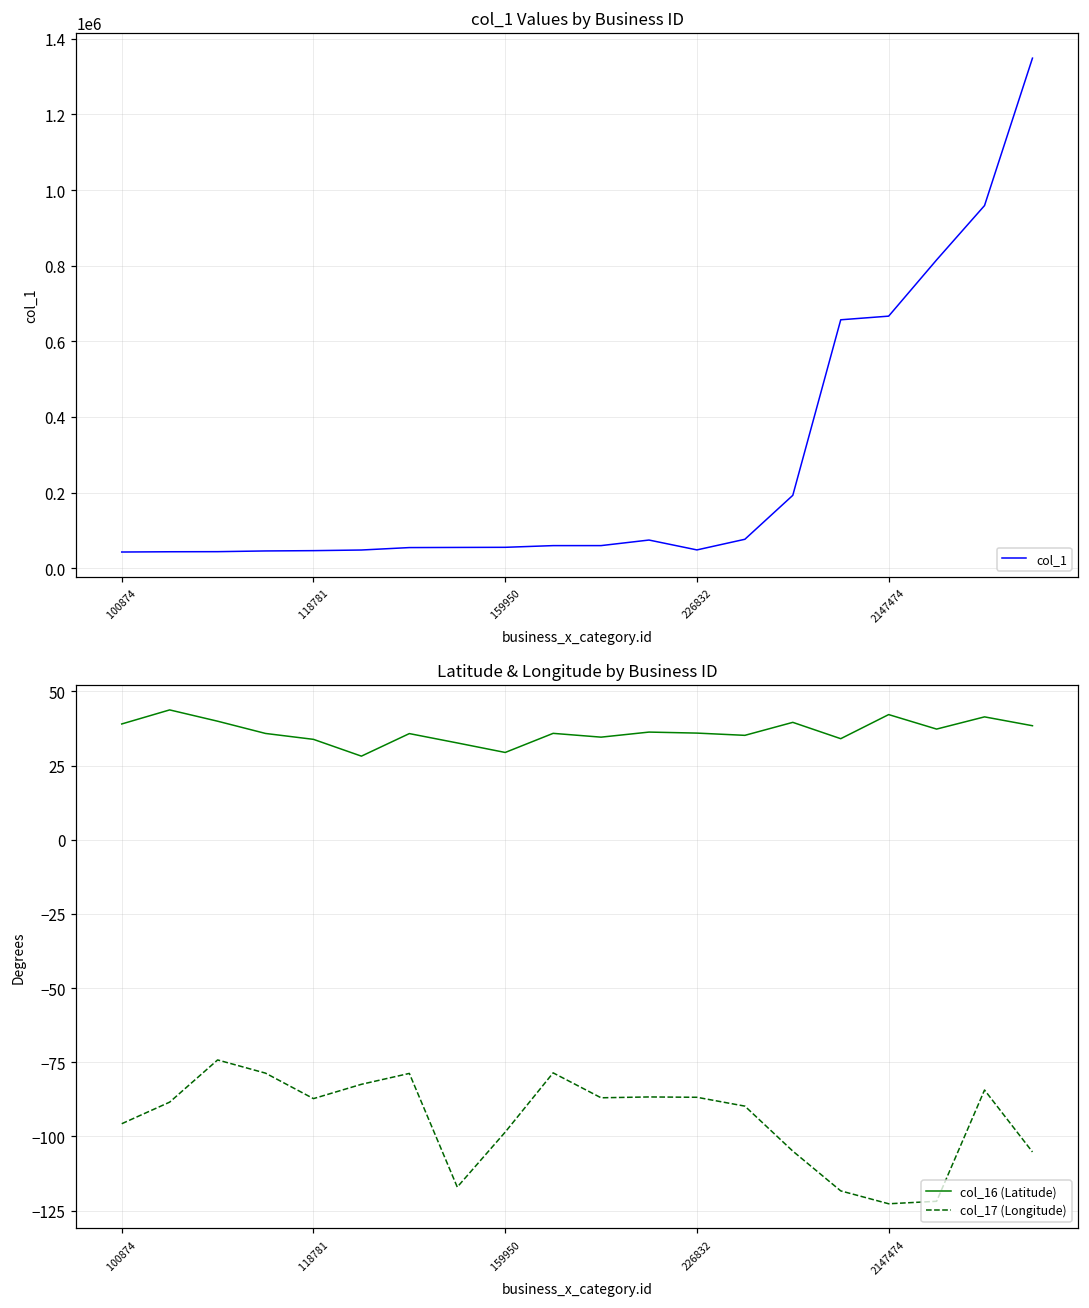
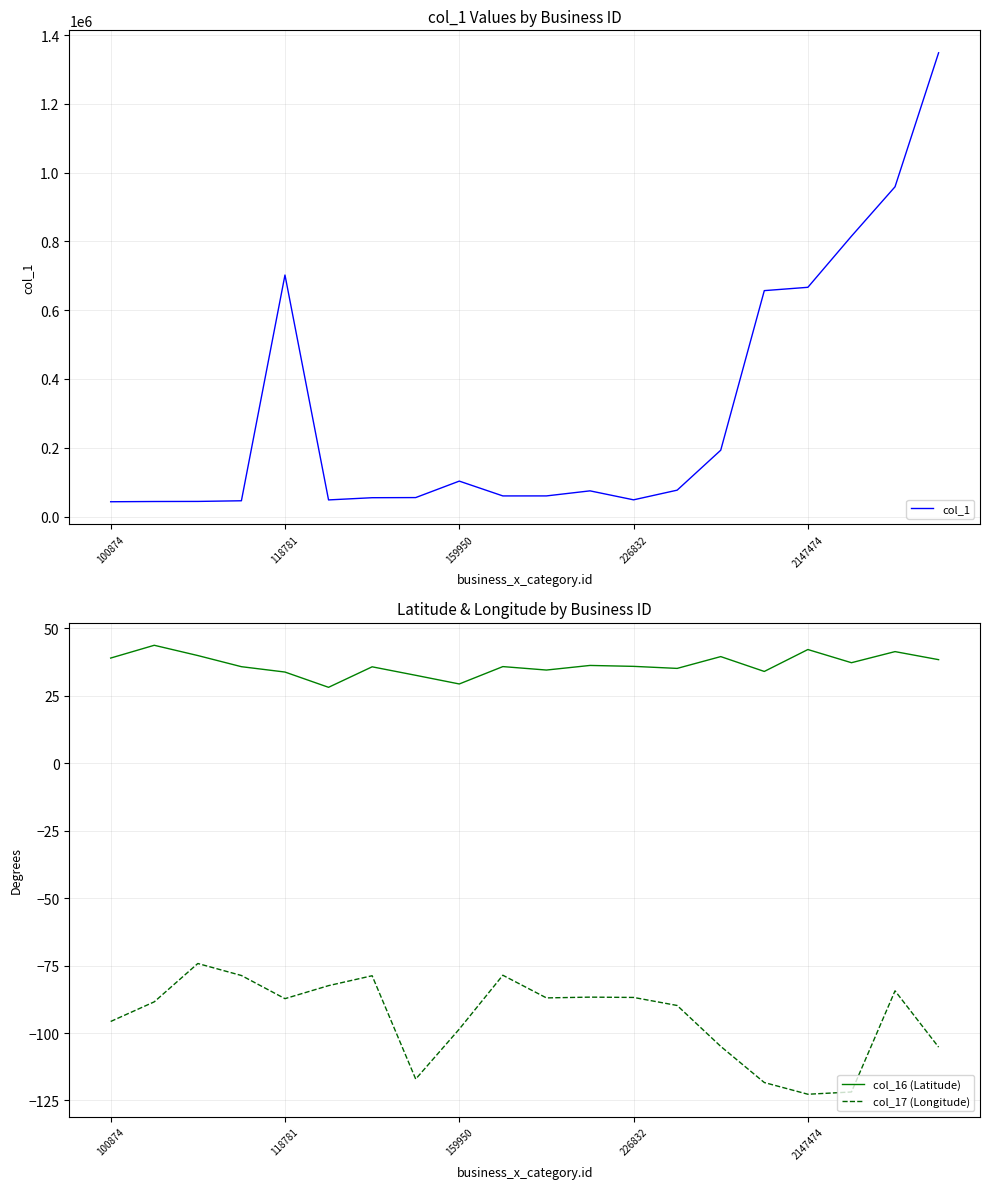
  {
    "col_1 Values by Business ID": {
      "100874": 40000,
-     "118781": 50000,
-     "159950": 60000,
+     "118781": 700000,
+     "159950": 100000,
      "226832": 50000,
      "2147474": 670000
    }
  }
